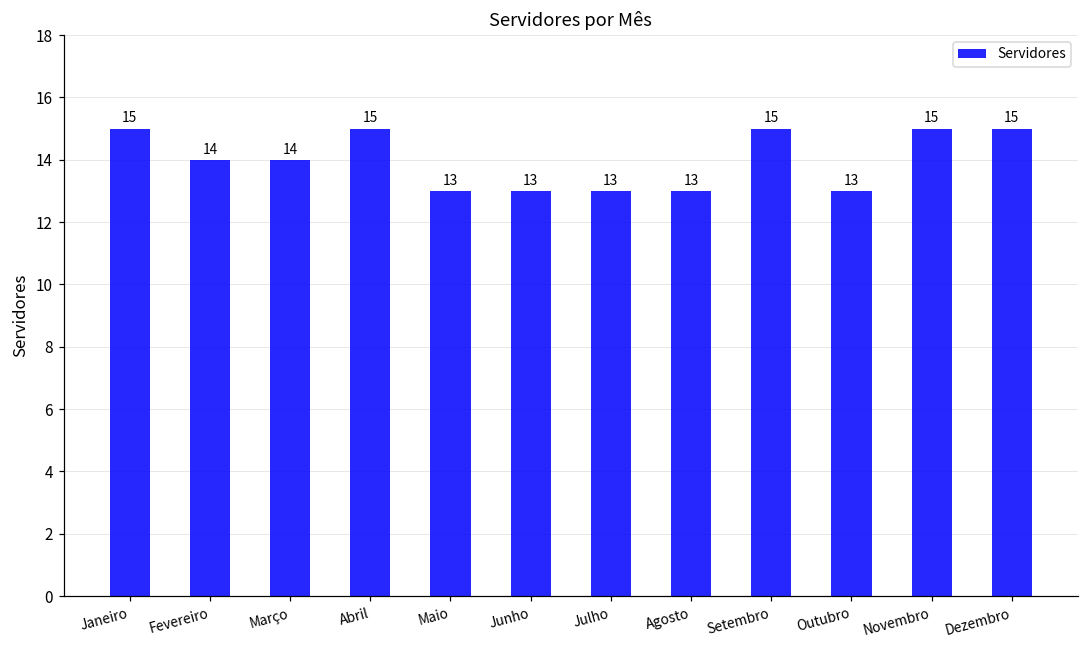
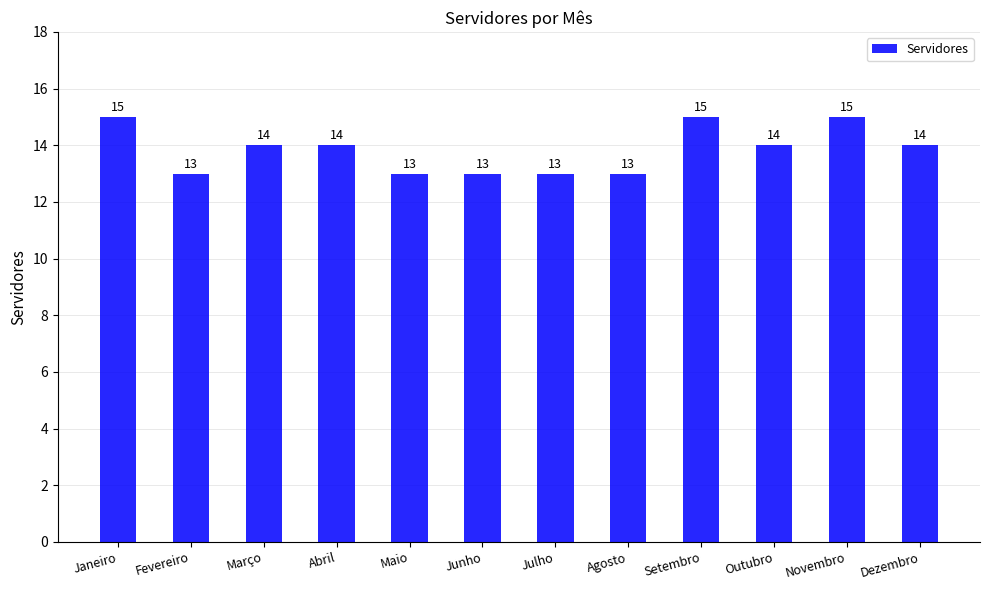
  {
    "Janeiro": 15,
-   "Fevereiro": 14,
+   "Fevereiro": 13,
    "Março": 14,
-   "Abril": 15,
+   "Abril": 14,
    "Maio": 13,
    "Junho": 13,
    "Julho": 13,
    "Agosto": 13,
    "Setembro": 15,
-   "Outubro": 13,
+   "Outubro": 14,
    "Novembro": 15,
-   "Dezembro": 15
+   "Dezembro": 14
  }
